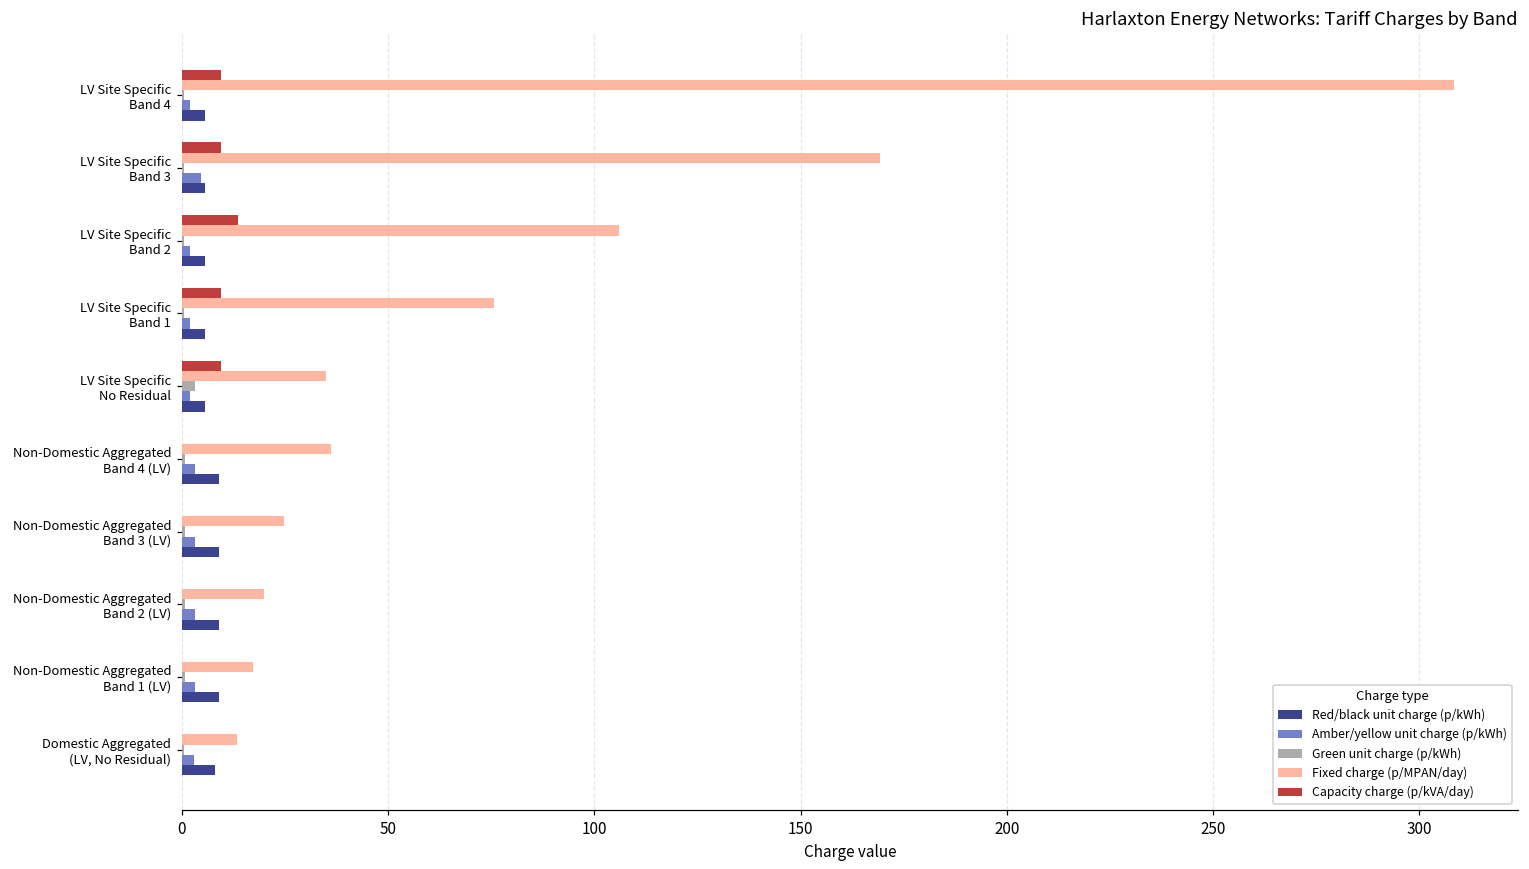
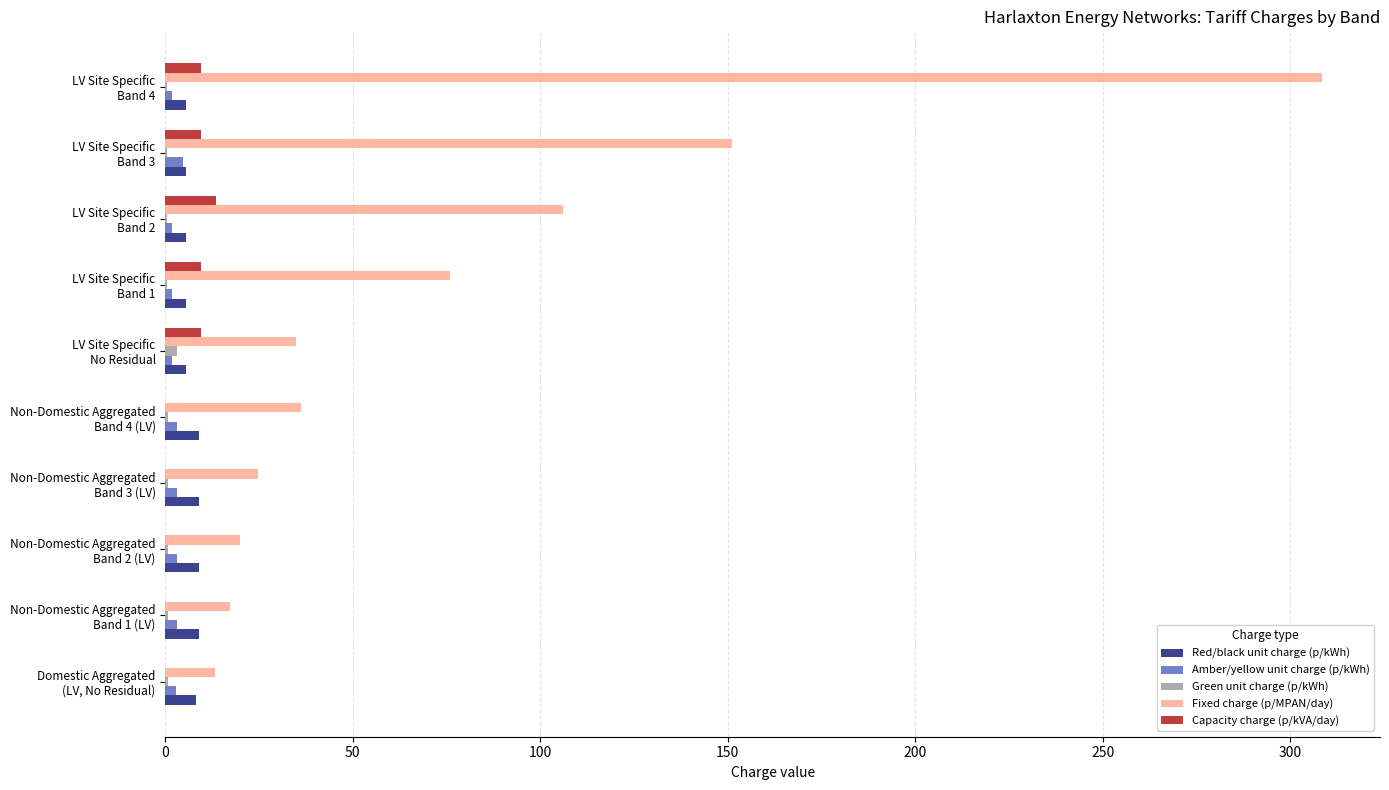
  {
    "Red/black unit charge (p/kWh)": {
      "LV Site Specific Band 4": 6,
      "LV Site Specific Band 3": 6,
      "LV Site Specific Band 2": 6,
      "LV Site Specific Band 1": 6,
      "LV Site Specific No Residual": 6,
      "Non-Domestic Aggregated Band 4 (LV)": 9,
      "Non-Domestic Aggregated Band 3 (LV)": 9,
      "Non-Domestic Aggregated Band 2 (LV)": 9,
      "Non-Domestic Aggregated Band 1 (LV)": 9,
      "Domestic Aggregated (LV, No Residual)": 8
    },
    "Amber/yellow unit charge (p/kWh)": {
      "LV Site Specific Band 4": 2,
      "LV Site Specific Band 3": 5,
      "LV Site Specific Band 2": 2,
      "LV Site Specific Band 1": 2,
      "LV Site Specific No Residual": 2,
      "Non-Domestic Aggregated Band 4 (LV)": 3,
      "Non-Domestic Aggregated Band 3 (LV)": 3,
      "Non-Domestic Aggregated Band 2 (LV)": 3,
      "Non-Domestic Aggregated Band 1 (LV)": 3,
      "Domestic Aggregated (LV, No Residual)": 3
    },
    "Green unit charge (p/kWh)": {
      "LV Site Specific No Residual": 3
    },
    "Fixed charge (p/MPAN/day)": {
      "LV Site Specific Band 4": 309,
-     "LV Site Specific Band 3": 169,
+     "LV Site Specific Band 3": 151,
      "LV Site Specific Band 2": 106,
      "LV Site Specific Band 1": 76,
      "LV Site Specific No Residual": 35,
      "Non-Domestic Aggregated Band 4 (LV)": 36,
      "Non-Domestic Aggregated Band 3 (LV)": 25,
      "Non-Domestic Aggregated Band 2 (LV)": 20,
      "Non-Domestic Aggregated Band 1 (LV)": 17,
      "Domestic Aggregated (LV, No Residual)": 13
    },
    "Capacity charge (p/kVA/day)": {
      "LV Site Specific Band 4": 9,
      "LV Site Specific Band 3": 9,
      "LV Site Specific Band 2": 14,
      "LV Site Specific Band 1": 9,
      "LV Site Specific No Residual": 9,
      "Non-Domestic Aggregated Band 4 (LV)": 0,
      "Non-Domestic Aggregated Band 3 (LV)": 0,
      "Non-Domestic Aggregated Band 2 (LV)": 0,
      "Non-Domestic Aggregated Band 1 (LV)": 0,
      "Domestic Aggregated (LV, No Residual)": 0
    }
  }
